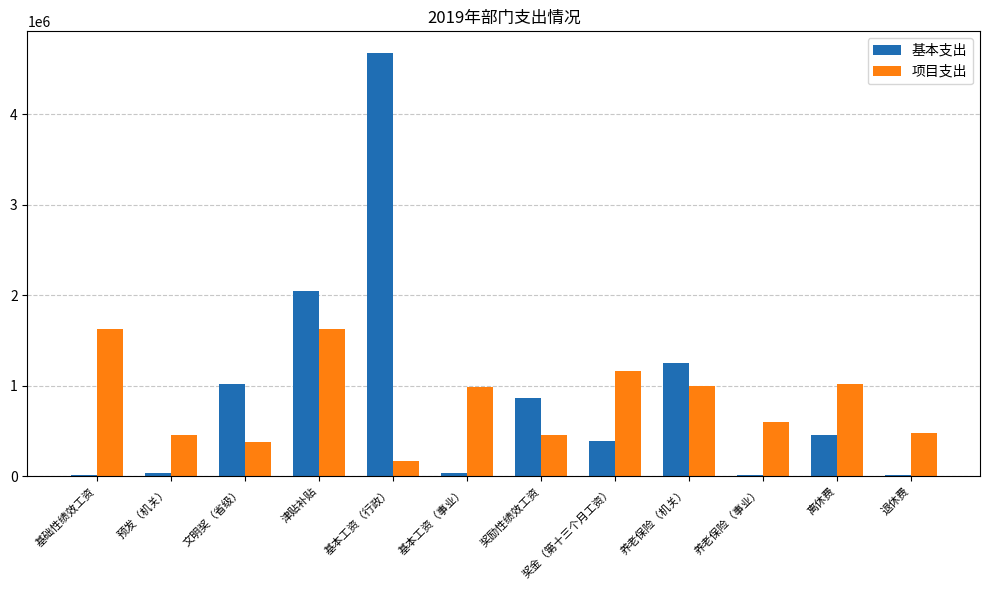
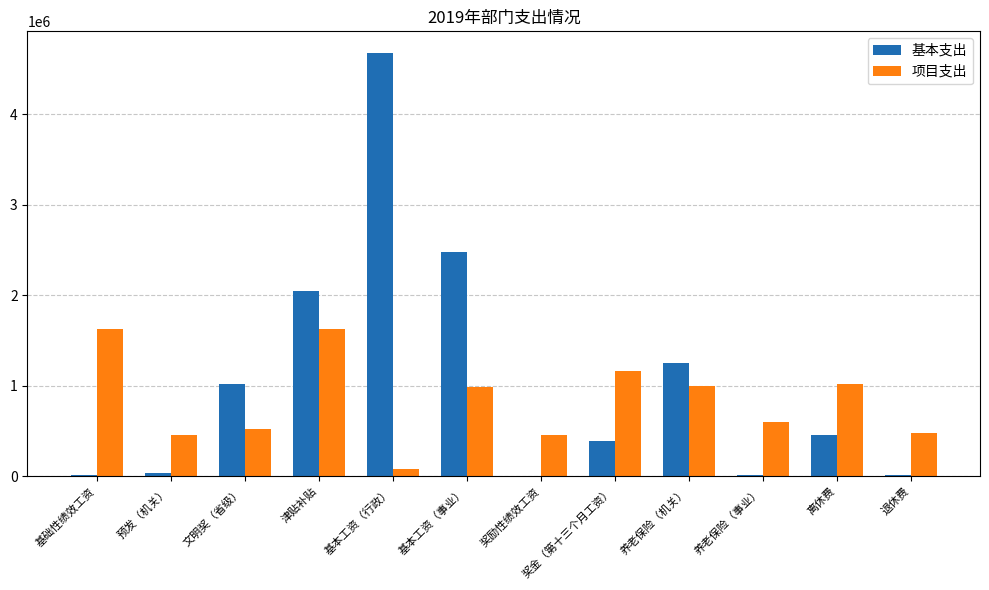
  {
    "基本支出": {
      "预发（机关）": 0,
      "文明奖（省级）": 1000000,
      "津贴补贴": 2000000,
      "基本工资（行政）": 4700000,
-     "基本工资（事业）": 0,
-     "奖励性绩效工资": 900000,
+     "基本工资（事业）": 2500000,
+     "奖励性绩效工资": 0,
      "奖金（第十三个月工资）": 400000,
      "养老保险（机关）": 1200000,
      "离休费": 500000
    },
    "项目支出": {
      "基础性绩效工资": 1600000,
      "预发（机关）": 500000,
-     "文明奖（省级）": 400000,
+     "文明奖（省级）": 500000,
      "津贴补贴": 1600000,
-     "基本工资（行政）": 200000,
+     "基本工资（行政）": 100000,
      "基本工资（事业）": 1000000,
      "奖励性绩效工资": 500000,
      "奖金（第十三个月工资）": 1200000,
      "养老保险（机关）": 1000000,
      "养老保险（事业）": 600000,
      "离休费": 1000000,
      "退休费": 500000
    }
  }
